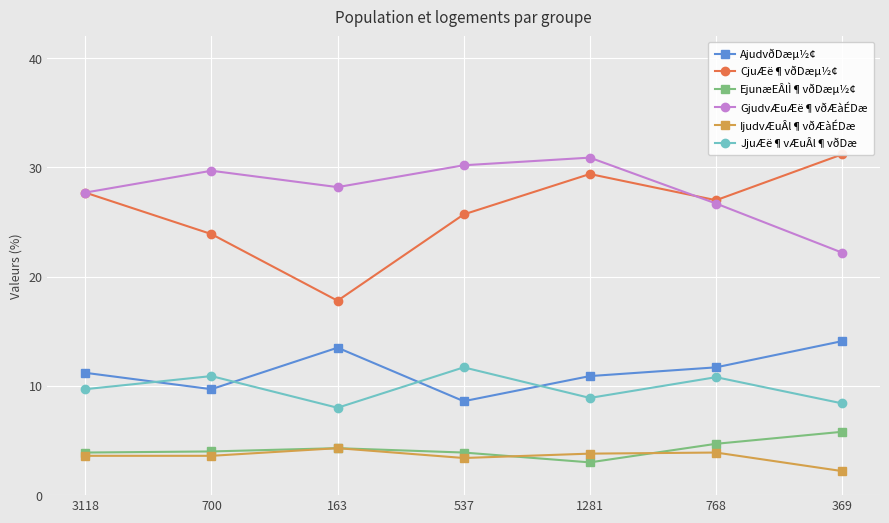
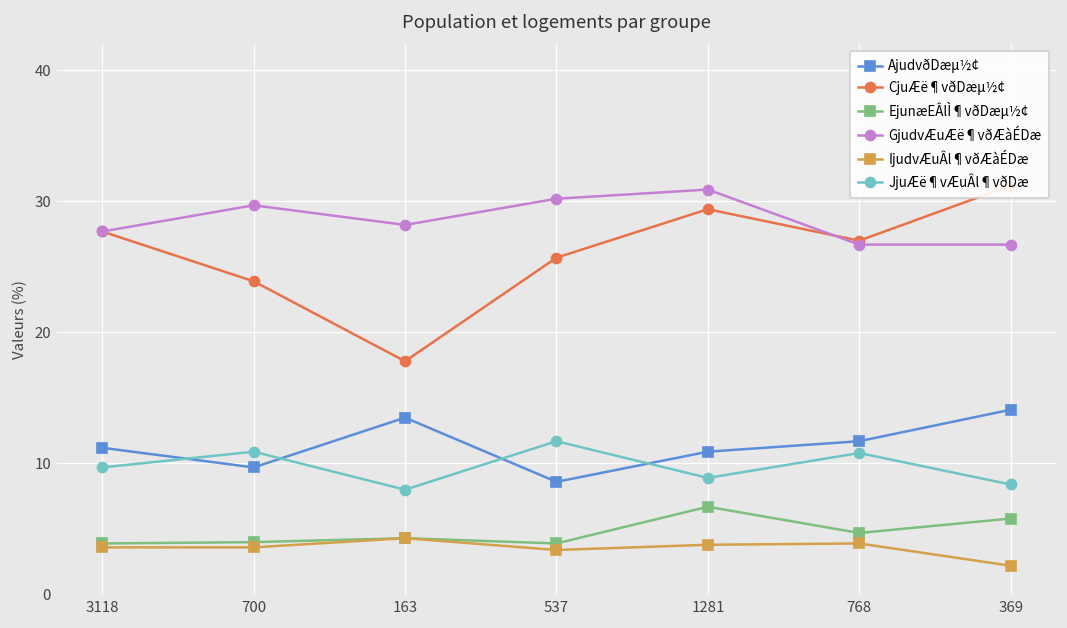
  {
    "AjudvðDæµ½¢": {
      "3118": 11.2,
      "700": 9.7,
      "163": 13.5,
      "537": 8.6,
      "1281": 10.9,
      "768": 11.7,
      "369": 14.1
    },
    "EjunæEÂlÌ¶vðDæµ½¢": {
      "3118": 3.9,
      "700": 4.0,
      "537": 3.9,
-     "1281": 3.0,
+     "1281": 6.7,
      "768": 4.7,
      "369": 5.8
    },
    "GjudvÆuÆë¶vðÆàÉDæ": {
      "700": 29.7,
      "163": 28.2,
      "537": 30.2,
      "1281": 30.9,
      "768": 26.7,
-     "369": 22.2
+     "369": 26.7
    },
    "JjuÆë¶vÆuÂl¶vðDæ": {
      "3118": 9.7,
      "700": 10.9,
      "163": 8.0,
      "537": 11.7,
      "1281": 8.9,
      "768": 10.8,
      "369": 8.4
    }
  }
